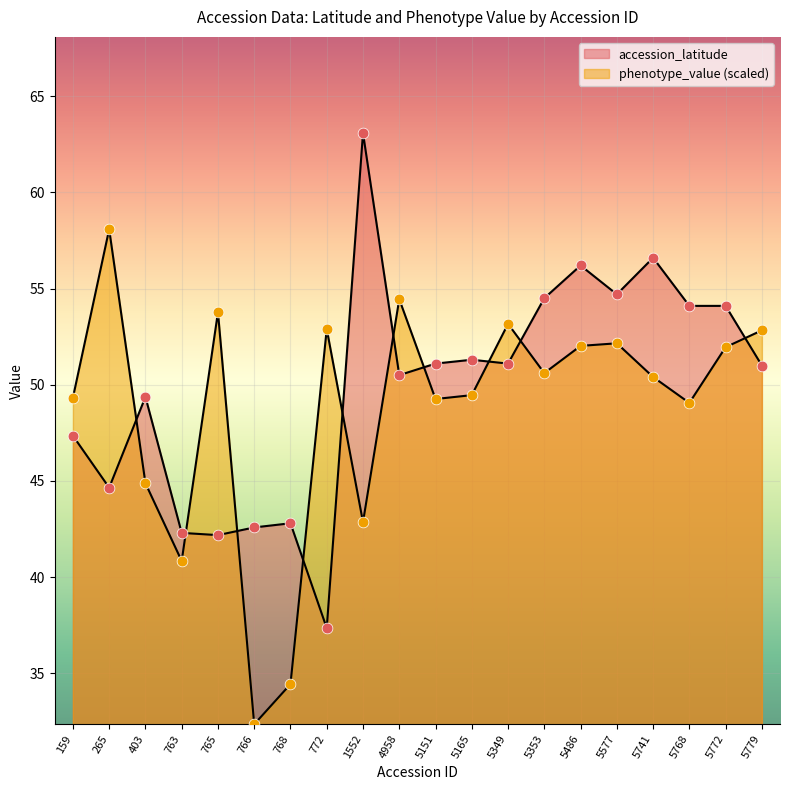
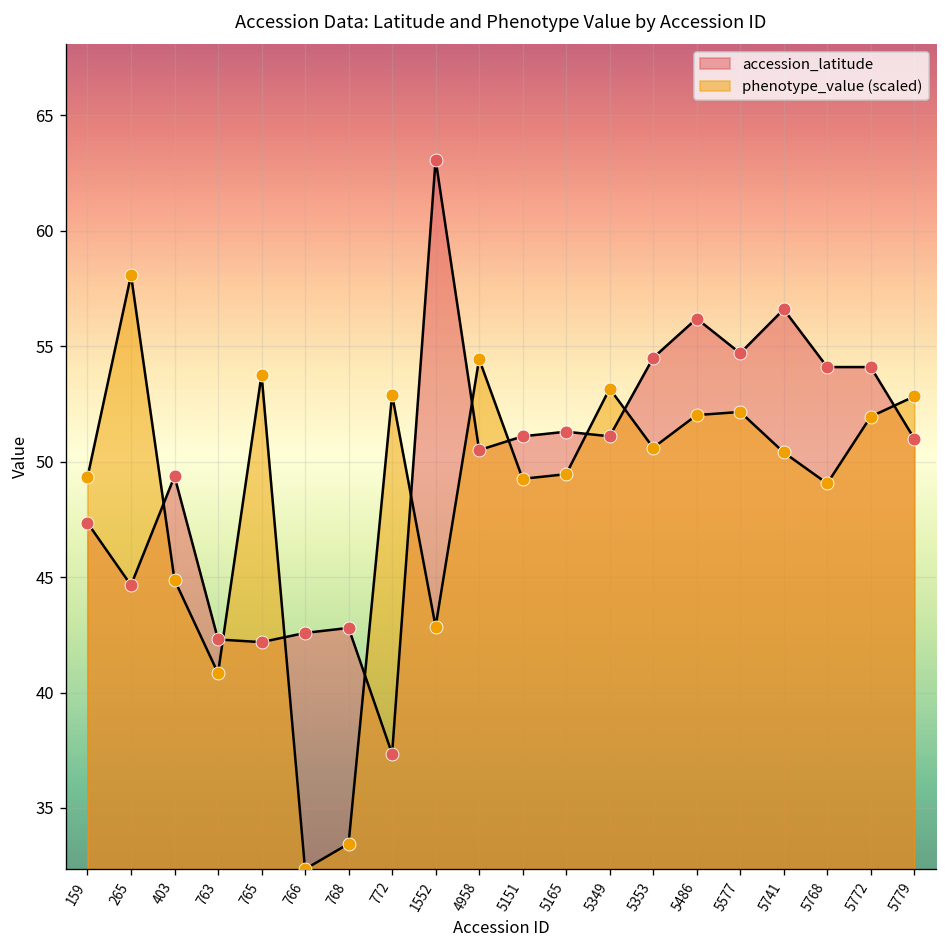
  {
    "accession_latitude": {
      "159": 47.4,
      "265": 44.7,
      "403": 49.4,
      "763": 42.3,
      "765": 42.2,
      "766": 42.6,
      "768": 42.8,
      "772": 37.4,
      "1552": 63.1,
      "4958": 50.5,
      "5151": 51.1,
      "5165": 51.3,
      "5349": 51.1,
      "5353": 54.5,
      "5486": 56.2,
      "5577": 54.7,
      "5741": 56.6,
      "5768": 54.1,
      "5772": 54.1,
      "5779": 51.0
    },
    "phenotype_value (scaled)": {
      "159": 49.3,
      "265": 58.1,
      "403": 44.9,
      "763": 40.8,
      "765": 53.8,
      "766": 32.4,
-     "768": 34.4,
+     "768": 33.4,
      "772": 52.9,
      "1552": 42.9,
      "4958": 54.4,
      "5151": 49.3,
      "5165": 49.5,
      "5349": 53.2,
      "5353": 50.6,
      "5486": 52.0,
      "5577": 52.2,
      "5741": 50.4,
      "5768": 49.1,
      "5772": 52.0,
      "5779": 52.8
    }
  }
